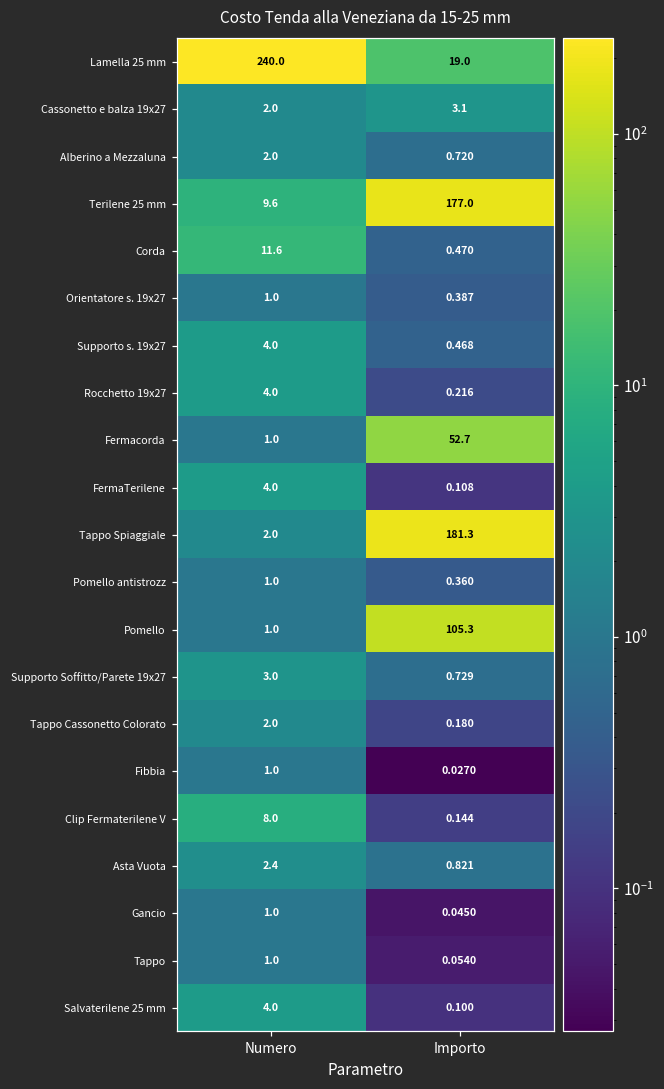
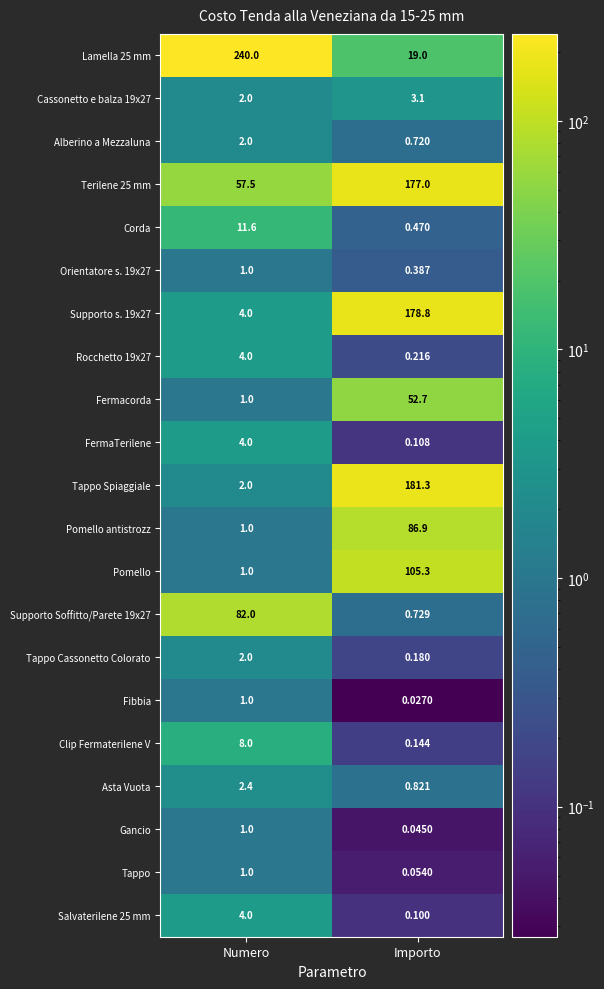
  {
    "Lamella 25 mm": {
      "Numero": 240.0,
      "Importo": 19.0
    },
    "Cassonetto e balza 19x27": {
      "Numero": 2.0,
      "Importo": 3.1
    },
    "Alberino a Mezzaluna": {
      "Numero": 2.0,
      "Importo": 0.720
    },
    "Terilene 25 mm": {
-     "Numero": 9.6,
+     "Numero": 57.5,
      "Importo": 177.0
    },
    "Corda": {
      "Numero": 11.6,
      "Importo": 0.470
    },
    "Orientatore s. 19x27": {
      "Numero": 1.0,
      "Importo": 0.387
    },
    "Supporto s. 19x27": {
      "Numero": 4.0,
-     "Importo": 0.468
+     "Importo": 178.8
    },
    "Rocchetto 19x27": {
      "Numero": 4.0,
      "Importo": 0.216
    },
    "Fermacorda": {
      "Numero": 1.0,
      "Importo": 52.7
    },
    "FermaTerilene": {
      "Numero": 4.0,
      "Importo": 0.108
    },
    "Tappo Spiaggiale": {
      "Numero": 2.0,
      "Importo": 181.3
    },
    "Pomello antistrozz": {
      "Numero": 1.0,
-     "Importo": 0.360
+     "Importo": 86.9
    },
    "Pomello": {
      "Numero": 1.0,
      "Importo": 105.3
    },
    "Supporto Soffitto/Parete 19x27": {
-     "Numero": 3.0,
+     "Numero": 82.0,
      "Importo": 0.729
    },
    "Tappo Cassonetto Colorato": {
      "Numero": 2.0,
      "Importo": 0.180
    },
    "Fibbia": {
      "Numero": 1.0,
      "Importo": 0.0270
    },
    "Clip Fermaterilene V": {
      "Numero": 8.0,
      "Importo": 0.144
    },
    "Asta Vuota": {
      "Numero": 2.4,
      "Importo": 0.821
    },
    "Gancio": {
      "Numero": 1.0,
      "Importo": 0.0450
    },
    "Tappo": {
      "Numero": 1.0,
      "Importo": 0.0540
    },
    "Salvaterilene 25 mm": {
      "Numero": 4.0,
      "Importo": 0.100
    }
  }
